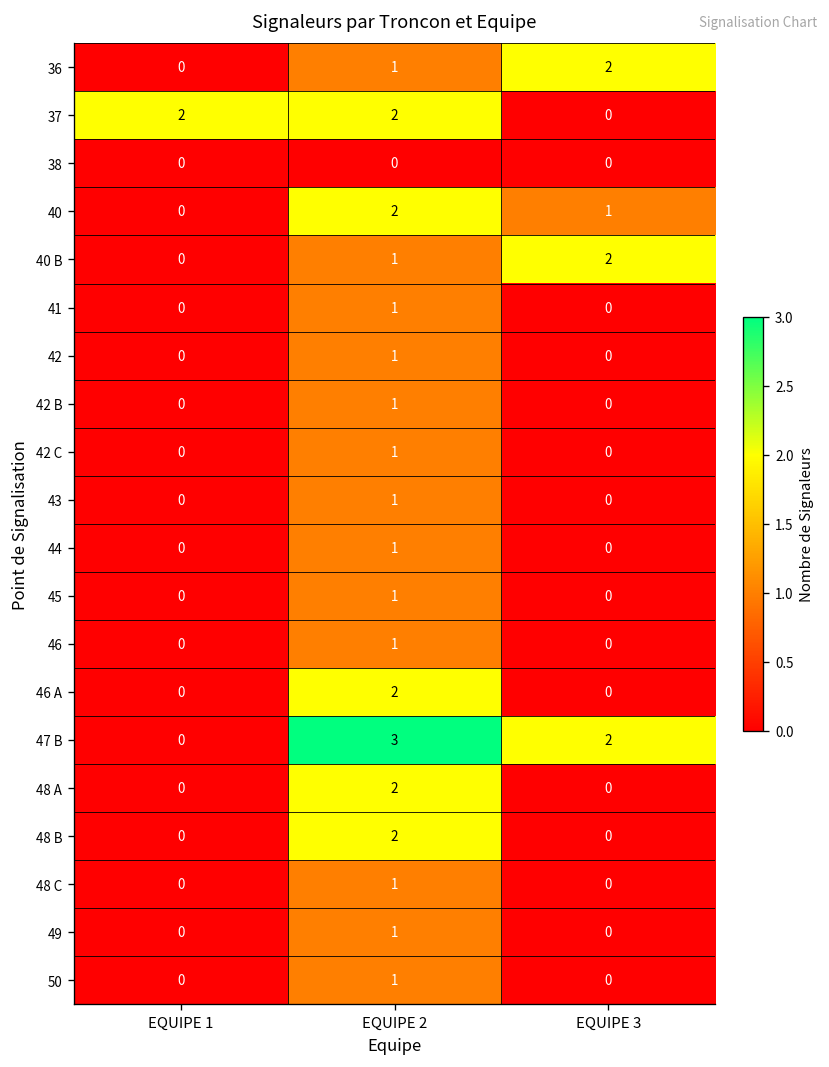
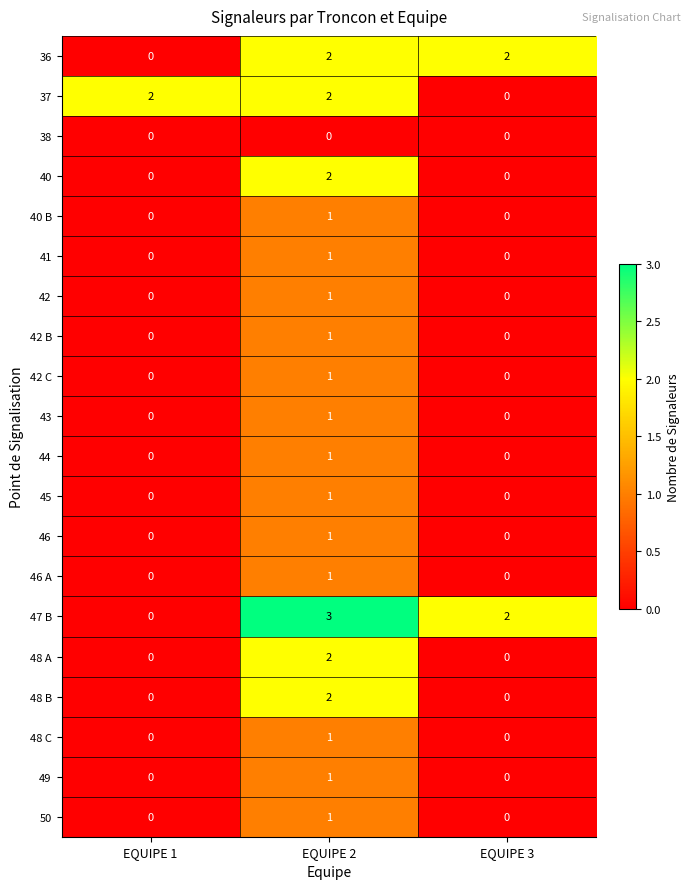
  {
    "36": {
      "EQUIPE 1": 0,
-     "EQUIPE 2": 1,
+     "EQUIPE 2": 2,
      "EQUIPE 3": 2
    },
    "37": {
      "EQUIPE 1": 2,
      "EQUIPE 2": 2,
      "EQUIPE 3": 0
    },
    "38": {
      "EQUIPE 1": 0,
      "EQUIPE 2": 0,
      "EQUIPE 3": 0
    },
    "40": {
      "EQUIPE 1": 0,
      "EQUIPE 2": 2,
-     "EQUIPE 3": 1
+     "EQUIPE 3": 0
    },
    "40 B": {
      "EQUIPE 1": 0,
      "EQUIPE 2": 1,
-     "EQUIPE 3": 2
+     "EQUIPE 3": 0
    },
    "41": {
      "EQUIPE 1": 0,
      "EQUIPE 2": 1,
      "EQUIPE 3": 0
    },
    "42": {
      "EQUIPE 1": 0,
      "EQUIPE 2": 1,
      "EQUIPE 3": 0
    },
    "42 B": {
      "EQUIPE 1": 0,
      "EQUIPE 2": 1,
      "EQUIPE 3": 0
    },
    "42 C": {
      "EQUIPE 1": 0,
      "EQUIPE 2": 1,
      "EQUIPE 3": 0
    },
    "43": {
      "EQUIPE 1": 0,
      "EQUIPE 2": 1,
      "EQUIPE 3": 0
    },
    "44": {
      "EQUIPE 1": 0,
      "EQUIPE 2": 1,
      "EQUIPE 3": 0
    },
    "45": {
      "EQUIPE 1": 0,
      "EQUIPE 2": 1,
      "EQUIPE 3": 0
    },
    "46": {
      "EQUIPE 1": 0,
      "EQUIPE 2": 1,
      "EQUIPE 3": 0
    },
    "46 A": {
      "EQUIPE 1": 0,
-     "EQUIPE 2": 2,
+     "EQUIPE 2": 1,
      "EQUIPE 3": 0
    },
    "47 B": {
      "EQUIPE 1": 0,
      "EQUIPE 2": 3,
      "EQUIPE 3": 2
    },
    "48 A": {
      "EQUIPE 1": 0,
      "EQUIPE 2": 2,
      "EQUIPE 3": 0
    },
    "48 B": {
      "EQUIPE 1": 0,
      "EQUIPE 2": 2,
      "EQUIPE 3": 0
    },
    "48 C": {
      "EQUIPE 1": 0,
      "EQUIPE 2": 1,
      "EQUIPE 3": 0
    },
    "49": {
      "EQUIPE 1": 0,
      "EQUIPE 2": 1,
      "EQUIPE 3": 0
    },
    "50": {
      "EQUIPE 1": 0,
      "EQUIPE 2": 1,
      "EQUIPE 3": 0
    }
  }
